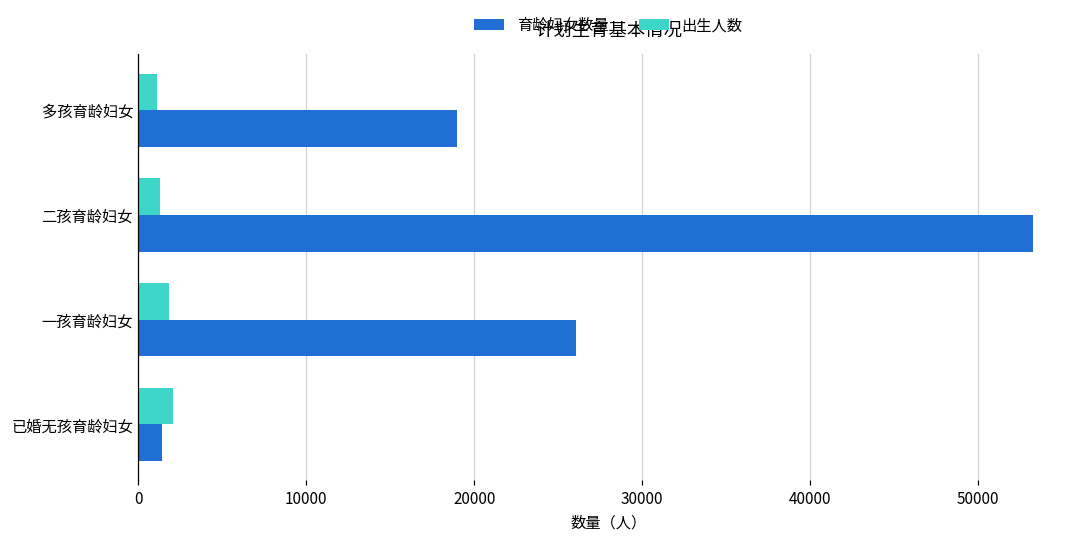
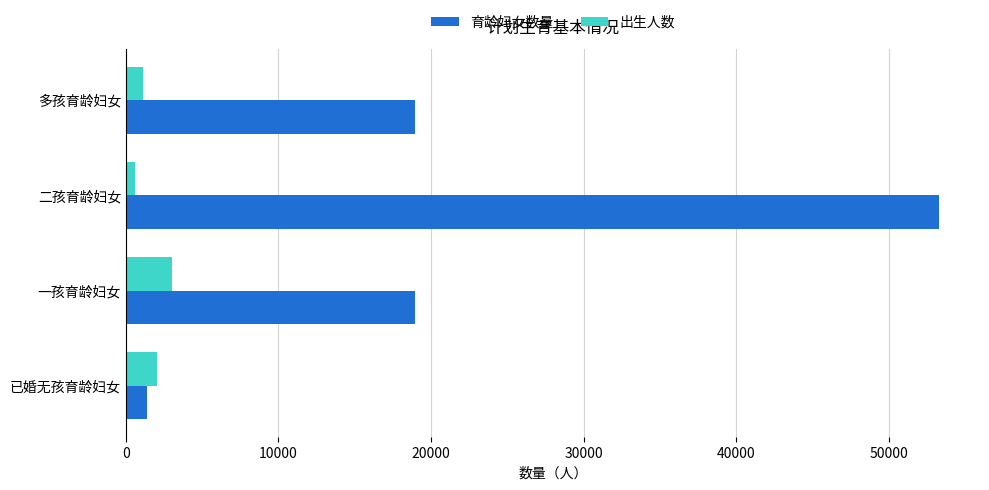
  {
    "育龄妇女数量": {
      "多孩育龄妇女": 19000,
      "二孩育龄妇女": 53300,
-     "一孩育龄妇女": 26100,
+     "一孩育龄妇女": 18900,
      "已婚无孩育龄妇女": 1400
    },
    "出生人数": {
      "多孩育龄妇女": 1100,
-     "二孩育龄妇女": 1300,
-     "一孩育龄妇女": 1800,
+     "二孩育龄妇女": 600,
+     "一孩育龄妇女": 3000,
      "已婚无孩育龄妇女": 2000
    }
  }
